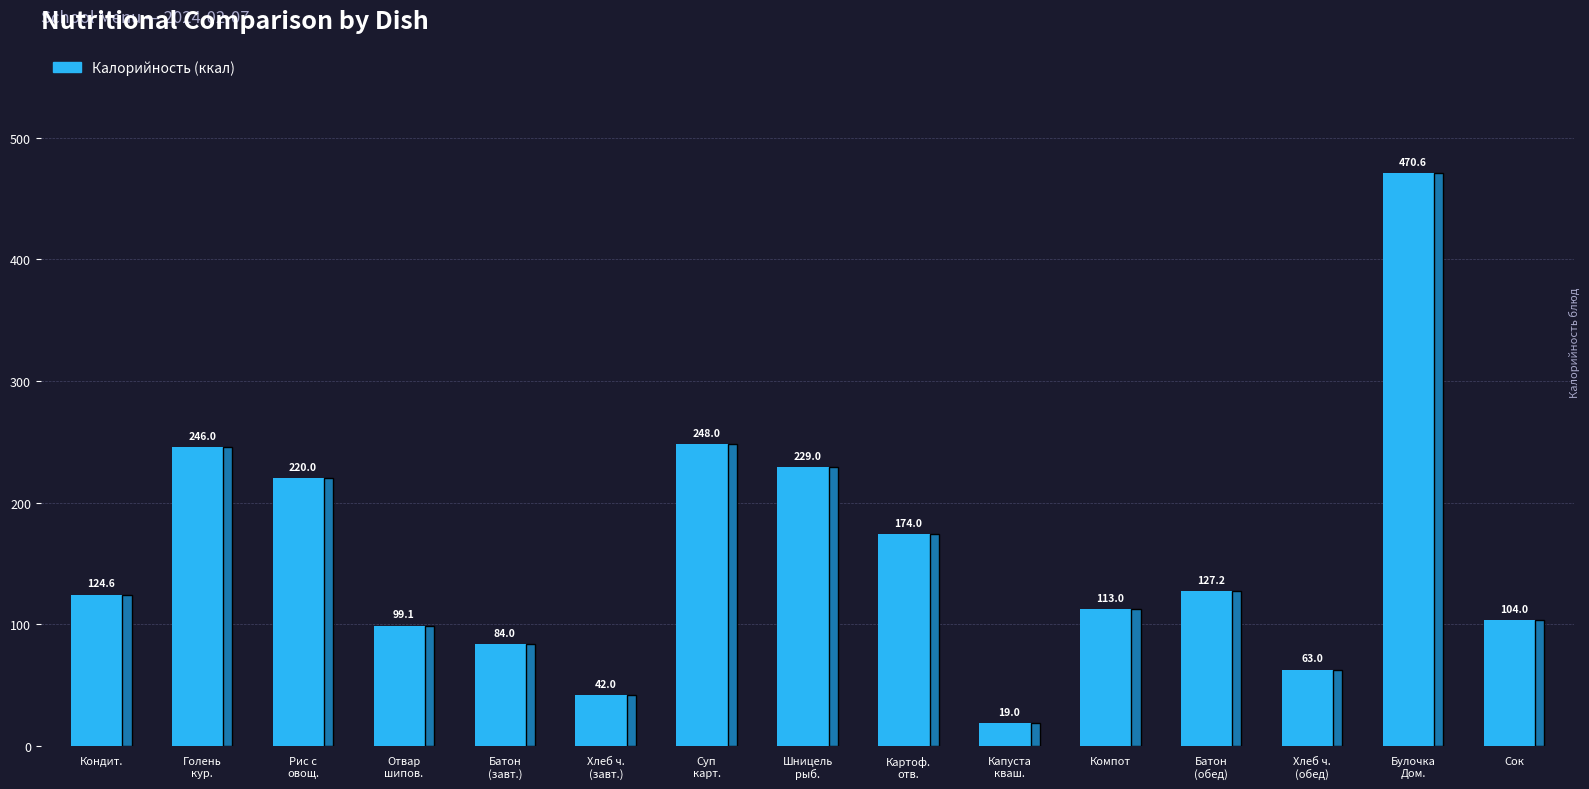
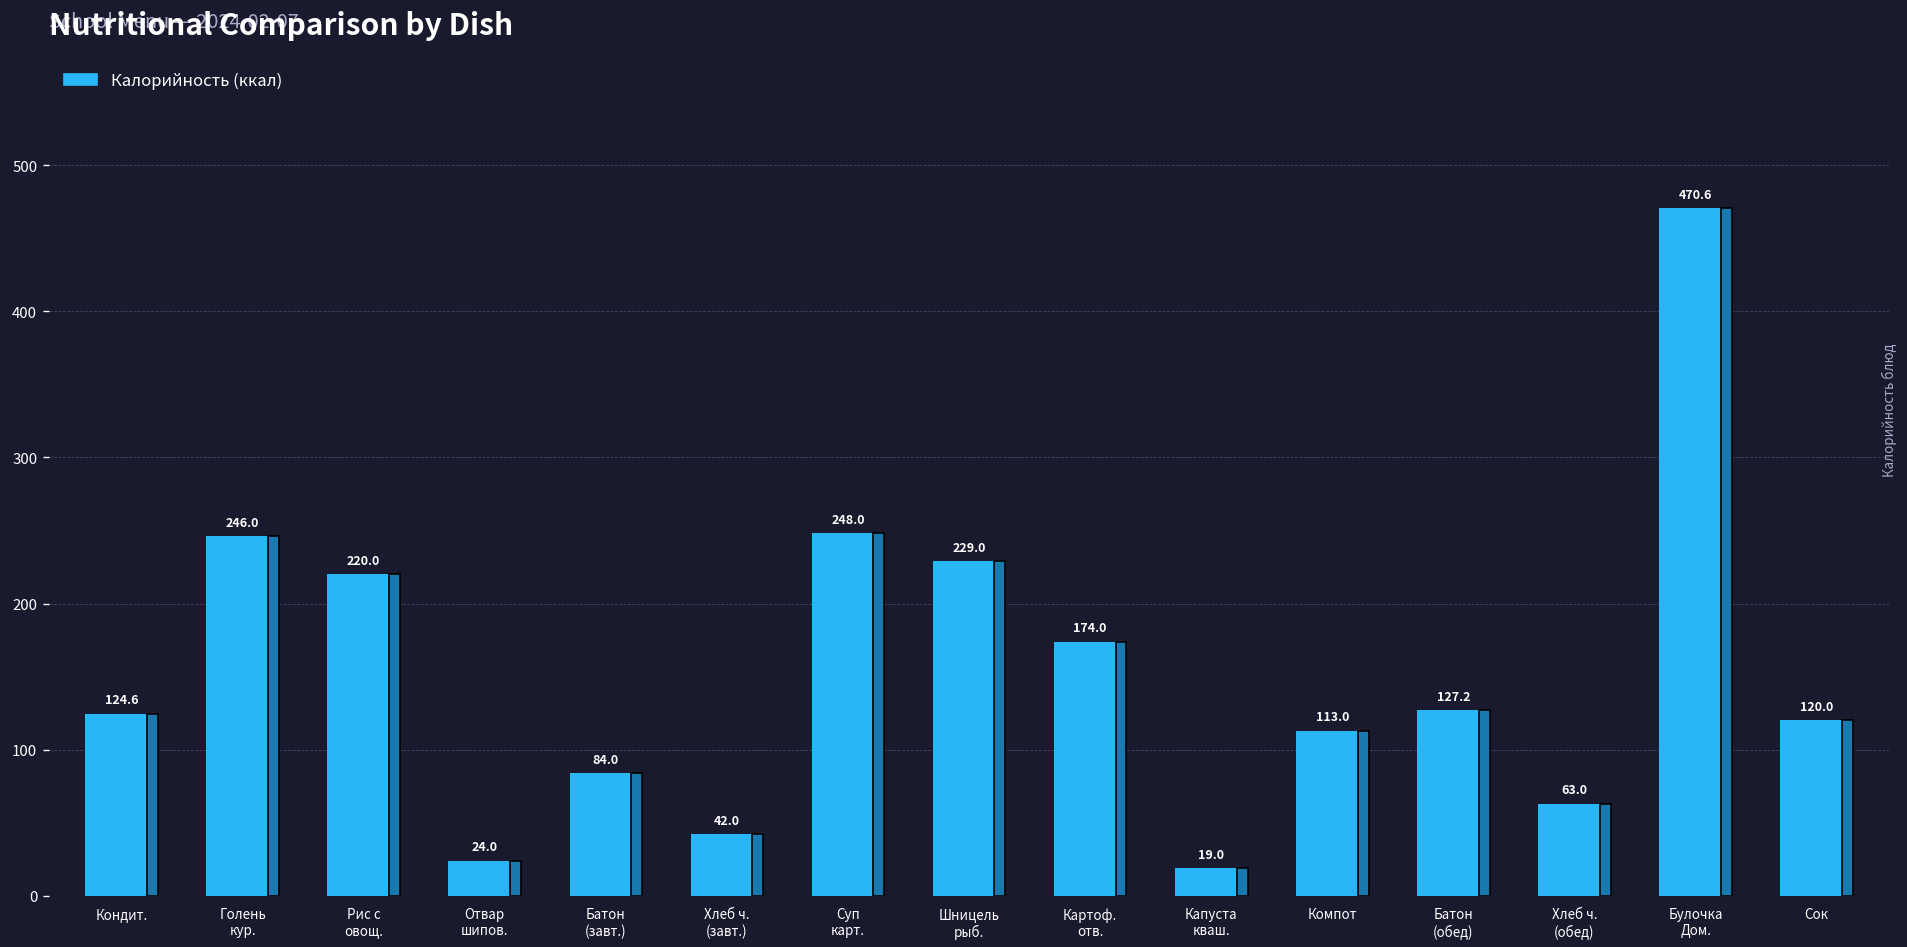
  {
    "Кондит.": 124.6,
    "Голень кур.": 246.0,
    "Рис с овощ.": 220.0,
-   "Отвар шипов.": 99.1,
+   "Отвар шипов.": 24.0,
    "Батон (завт.)": 84.0,
    "Хлеб ч. (завт.)": 42.0,
    "Суп карт.": 248.0,
    "Шницель рыб.": 229.0,
    "Картоф. отв.": 174.0,
    "Капуста кваш.": 19.0,
    "Компот": 113.0,
    "Батон (обед)": 127.2,
    "Хлеб ч. (обед)": 63.0,
    "Булочка Дом.": 470.6,
-   "Сок": 104.0
+   "Сок": 120.0
  }
